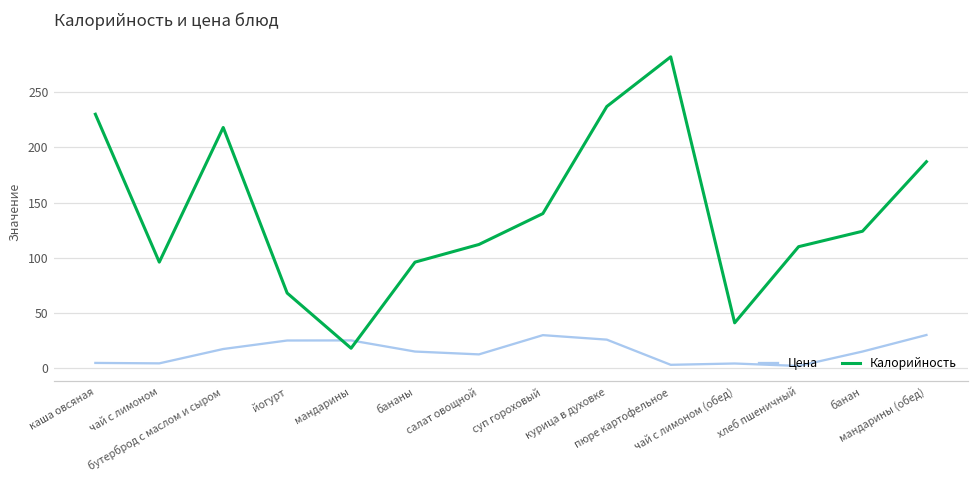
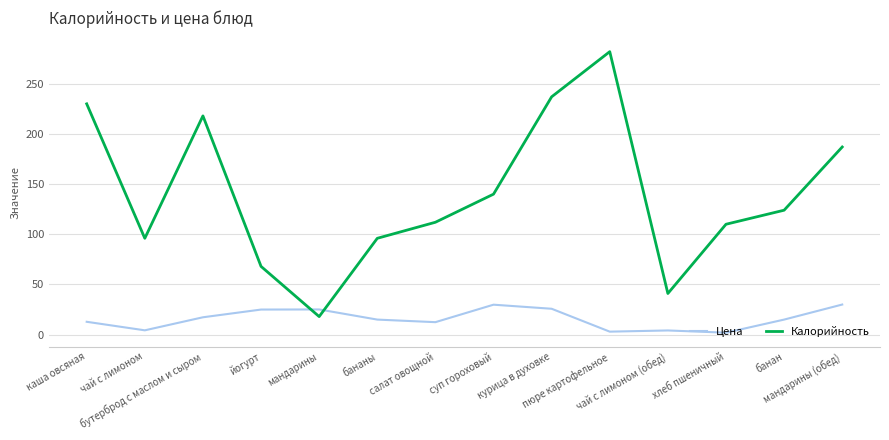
  {
    "Цена": {
-     "каша овсяная": 5,
+     "каша овсяная": 13,
      "чай с лимоном": 4,
      "бутерброд с маслом и сыром": 17,
      "йогурт": 25,
      "мандарины": 25,
      "бананы": 15,
      "салат овощной": 12,
      "суп гороховый": 30,
      "курица в духовке": 26,
      "пюре картофельное": 3,
      "чай с лимоном (обед)": 4,
      "хлеб пшеничный": 2,
      "банан": 15,
      "мандарины (обед)": 30
    },
    "Калорийность": {
      "каша овсяная": 230,
      "чай с лимоном": 96,
      "бутерброд с маслом и сыром": 218,
      "йогурт": 68,
      "мандарины": 18,
      "бананы": 96,
      "салат овощной": 112,
      "суп гороховый": 140,
      "курица в духовке": 237,
      "пюре картофельное": 282,
      "чай с лимоном (обед)": 41,
      "хлеб пшеничный": 110,
      "банан": 124,
      "мандарины (обед)": 187
    }
  }
